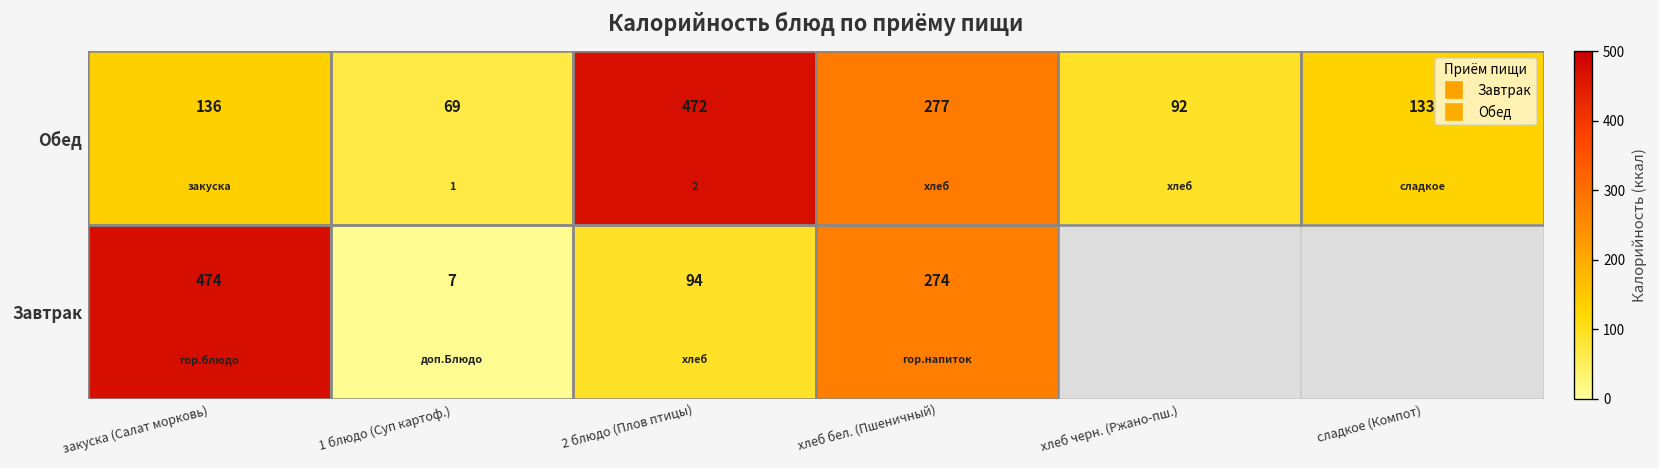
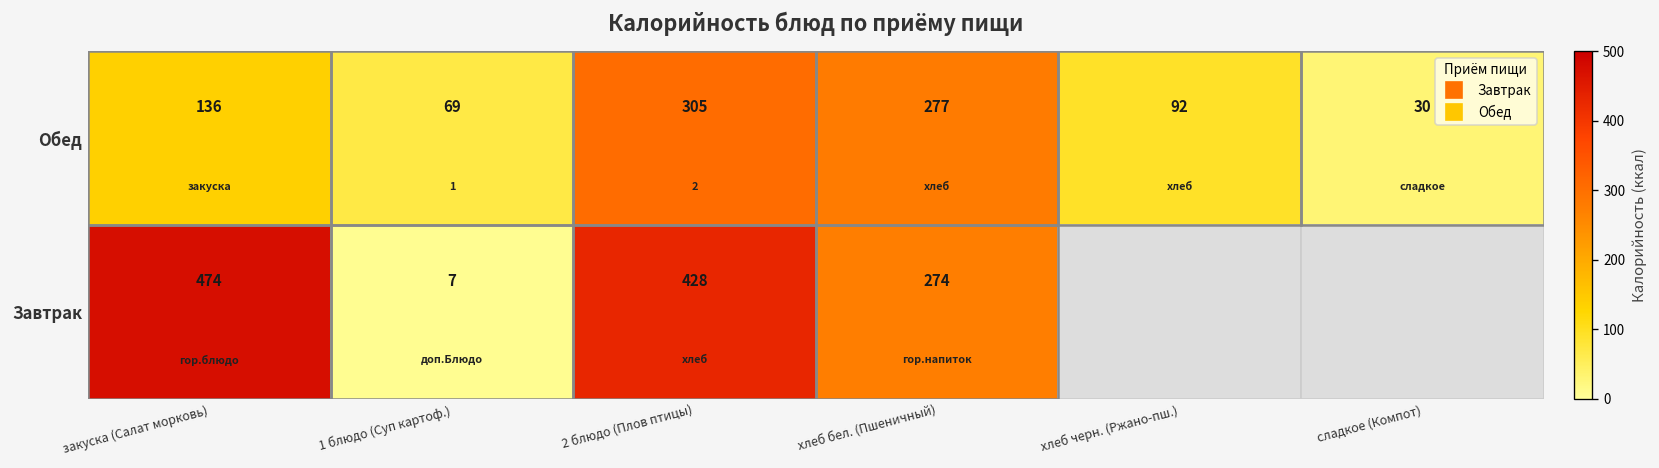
  {
    "Обед": {
-     "2 блюдо (Плов птицы)": 472,
-     "сладкое (Компот)": 133
+     "2 блюдо (Плов птицы)": 305,
+     "сладкое (Компот)": 30
    },
    "Завтрак": {
-     "2 блюдо (Плов птицы)": 94
+     "2 блюдо (Плов птицы)": 428
    }
  }
